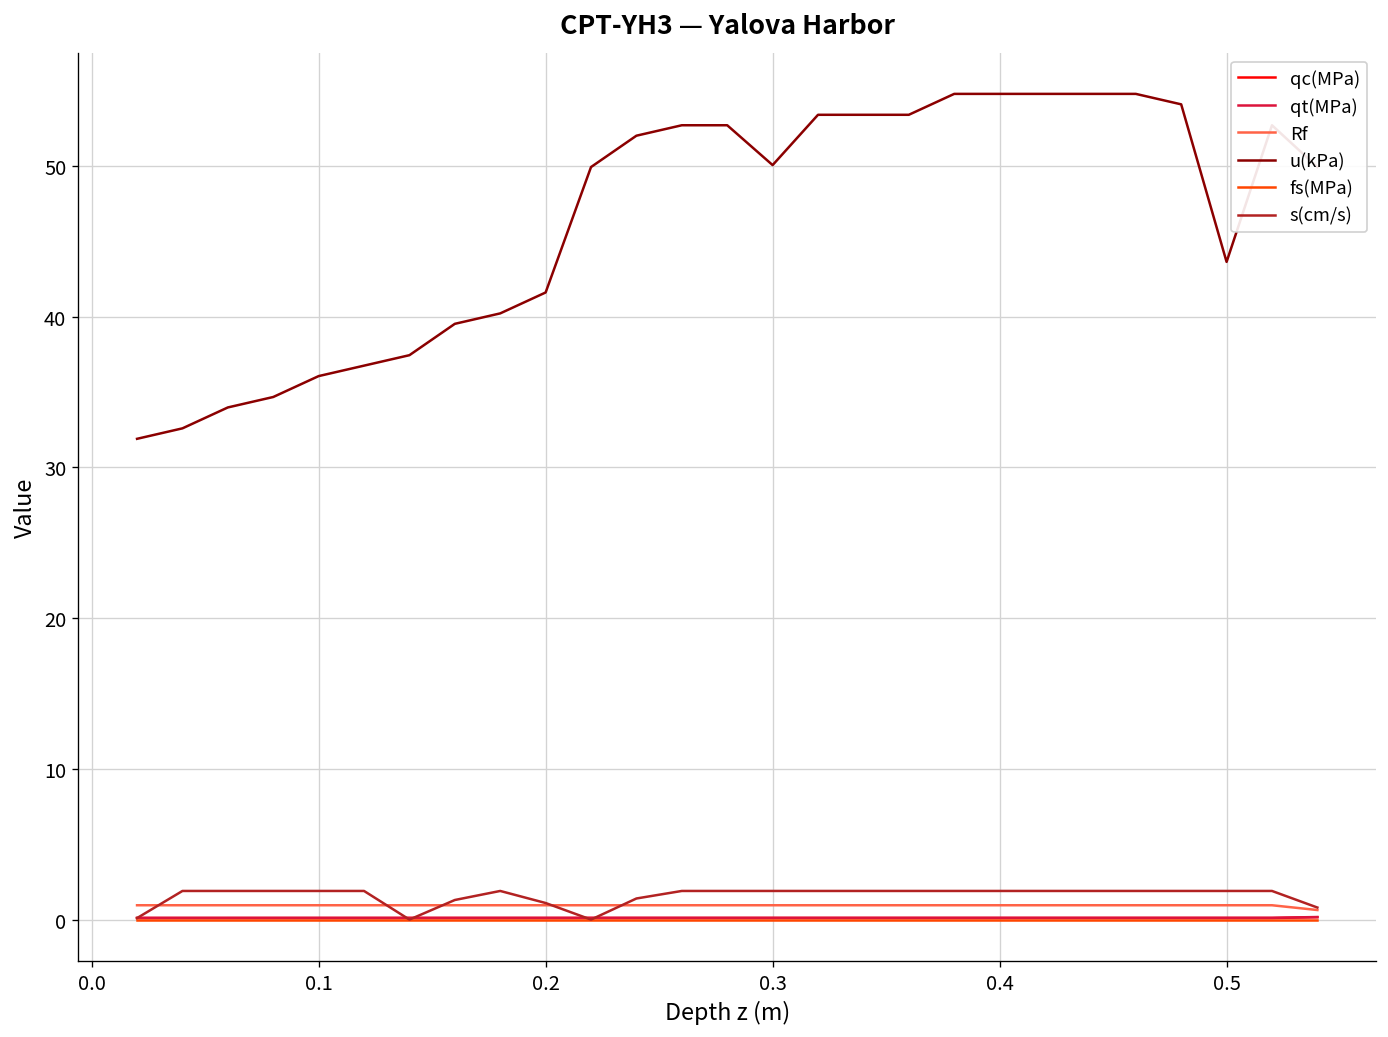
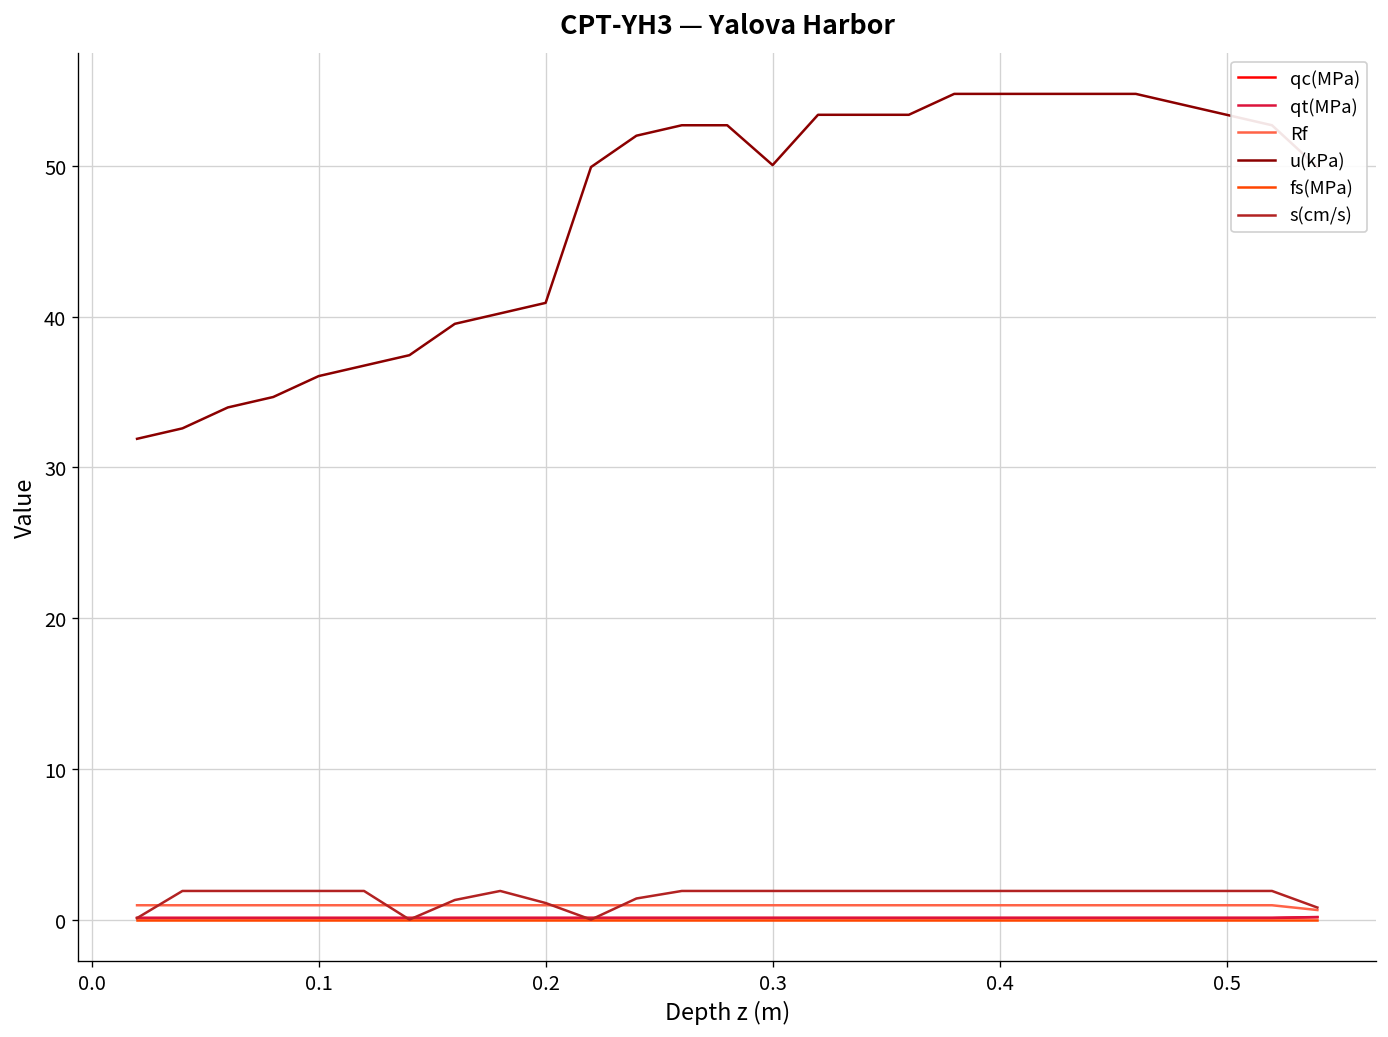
  {
    "Rf": {
      "0.1": 1.0,
      "0.3": 1.0,
      "0.4": 1.0,
      "0.5": 1.0
    },
    "u(kPa)": {
      "0.1": 36.1,
-     "0.2": 41.6,
+     "0.2": 40.9,
      "0.3": 50.1,
      "0.4": 54.8,
-     "0.5": 43.6
+     "0.5": 53.4
    }
  }
